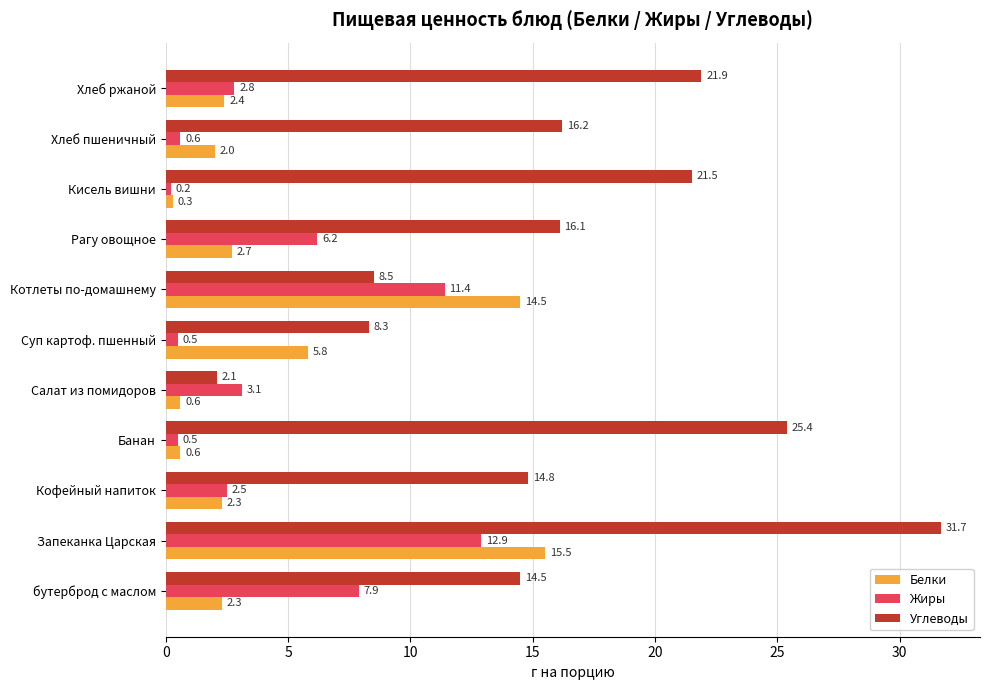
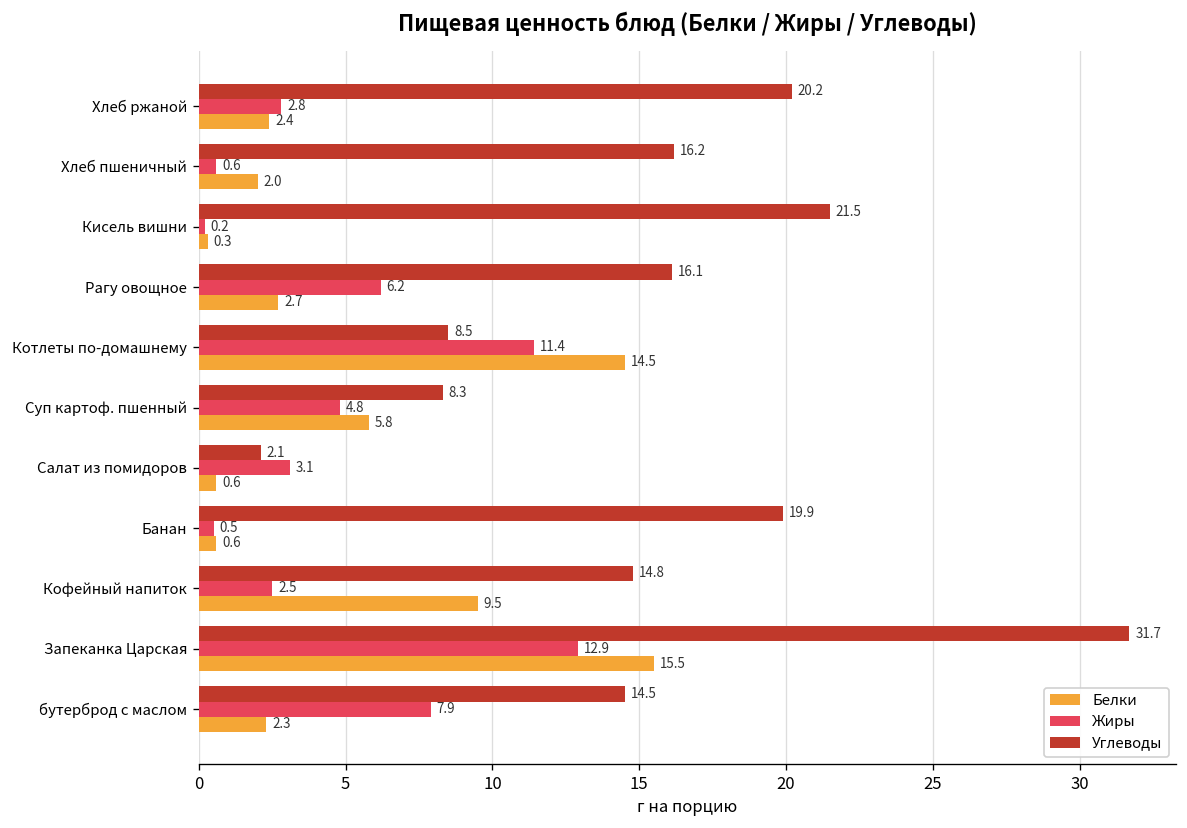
  {
    "Белки": {
      "Хлеб ржаной": 2.4,
      "Хлеб пшеничный": 2.0,
      "Кисель вишни": 0.3,
      "Рагу овощное": 2.7,
      "Котлеты по-домашнему": 14.5,
      "Суп картоф. пшенный": 5.8,
      "Салат из помидоров": 0.6,
      "Банан": 0.6,
-     "Кофейный напиток": 2.3,
+     "Кофейный напиток": 9.5,
      "Запеканка Царская": 15.5,
      "бутерброд с маслом": 2.3
    },
    "Жиры": {
      "Хлеб ржаной": 2.8,
      "Хлеб пшеничный": 0.6,
      "Кисель вишни": 0.2,
      "Рагу овощное": 6.2,
      "Котлеты по-домашнему": 11.4,
-     "Суп картоф. пшенный": 0.5,
+     "Суп картоф. пшенный": 4.8,
      "Салат из помидоров": 3.1,
      "Банан": 0.5,
      "Кофейный напиток": 2.5,
      "Запеканка Царская": 12.9,
      "бутерброд с маслом": 7.9
    },
    "Углеводы": {
-     "Хлеб ржаной": 21.9,
+     "Хлеб ржаной": 20.2,
      "Хлеб пшеничный": 16.2,
      "Кисель вишни": 21.5,
      "Рагу овощное": 16.1,
      "Котлеты по-домашнему": 8.5,
      "Суп картоф. пшенный": 8.3,
      "Салат из помидоров": 2.1,
-     "Банан": 25.4,
+     "Банан": 19.9,
      "Кофейный напиток": 14.8,
      "Запеканка Царская": 31.7,
      "бутерброд с маслом": 14.5
    }
  }
